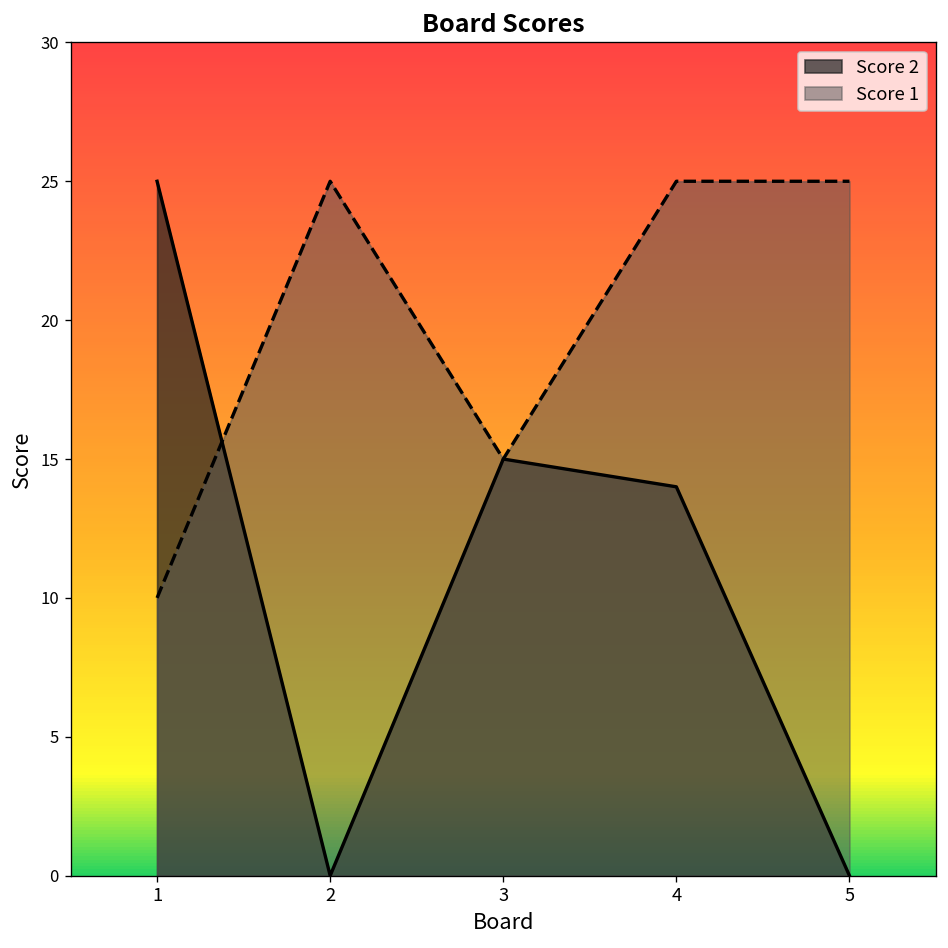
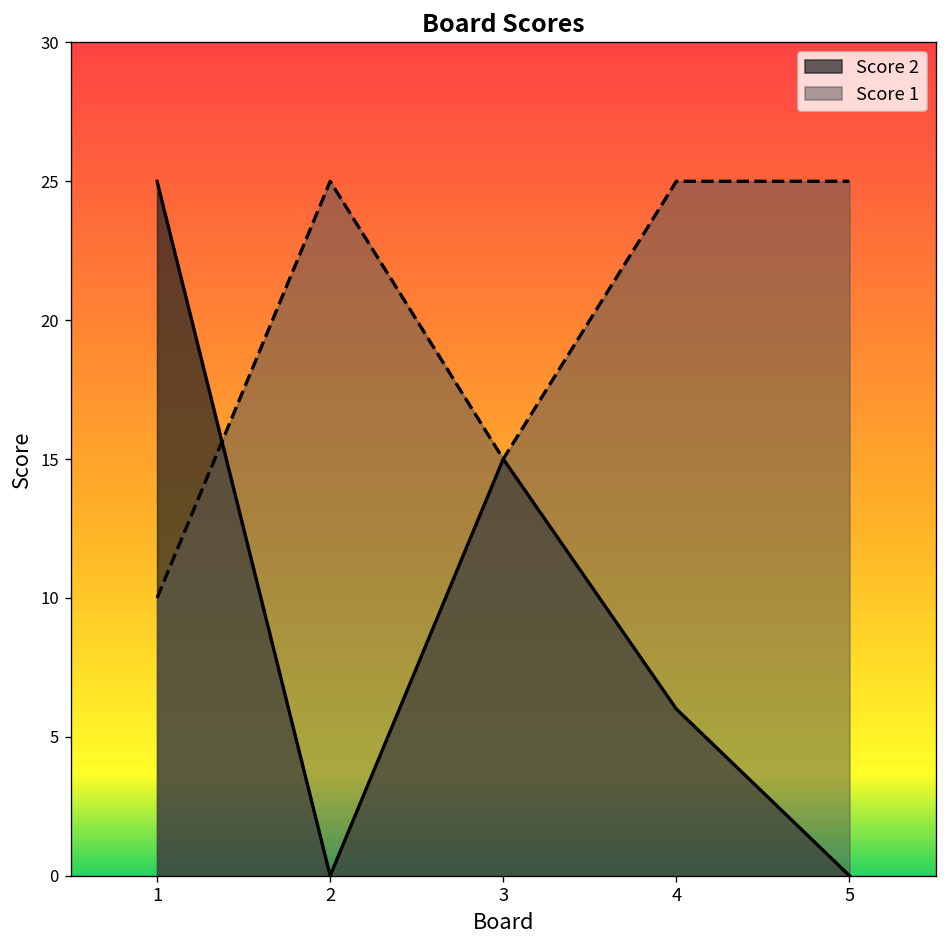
  {
    "Score 2": {
      "1": 25,
      "2": 0,
-     "4": 14,
+     "4": 6,
      "5": 0
    },
    "Score 1": {
      "1": 10,
      "2": 25,
      "4": 25,
      "5": 25
    }
  }
